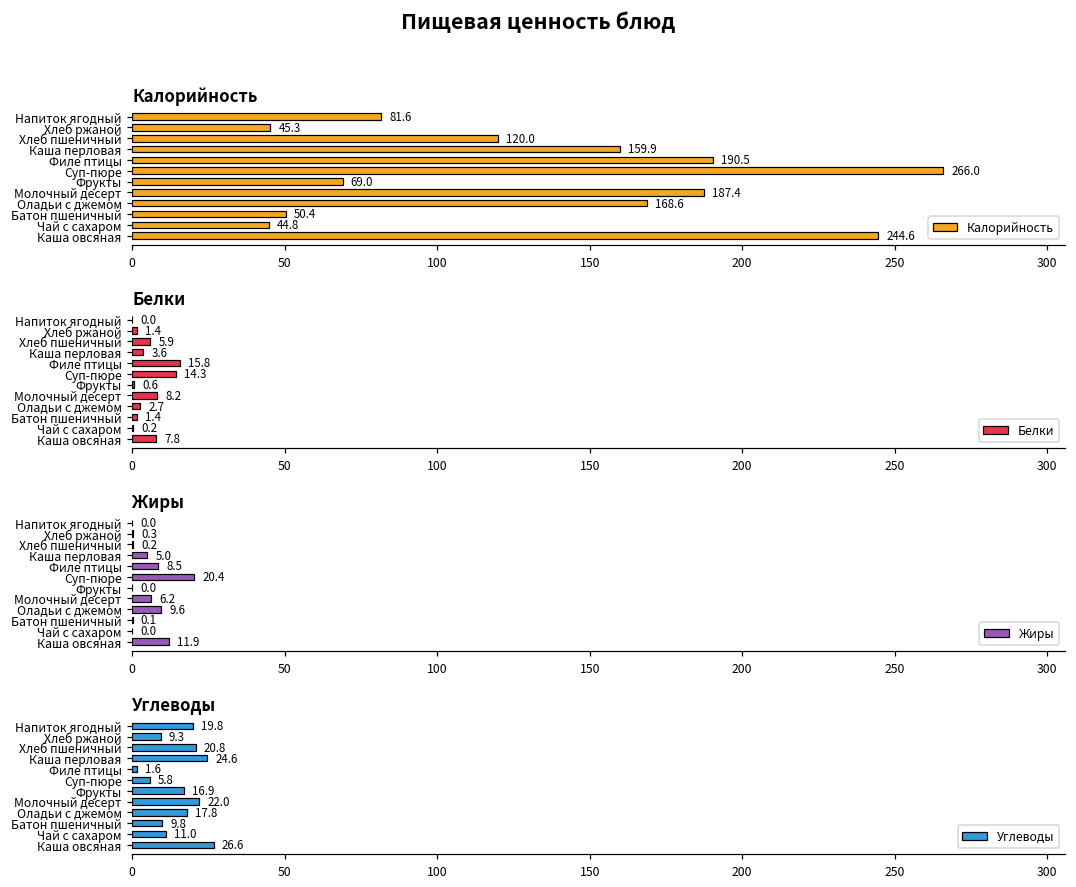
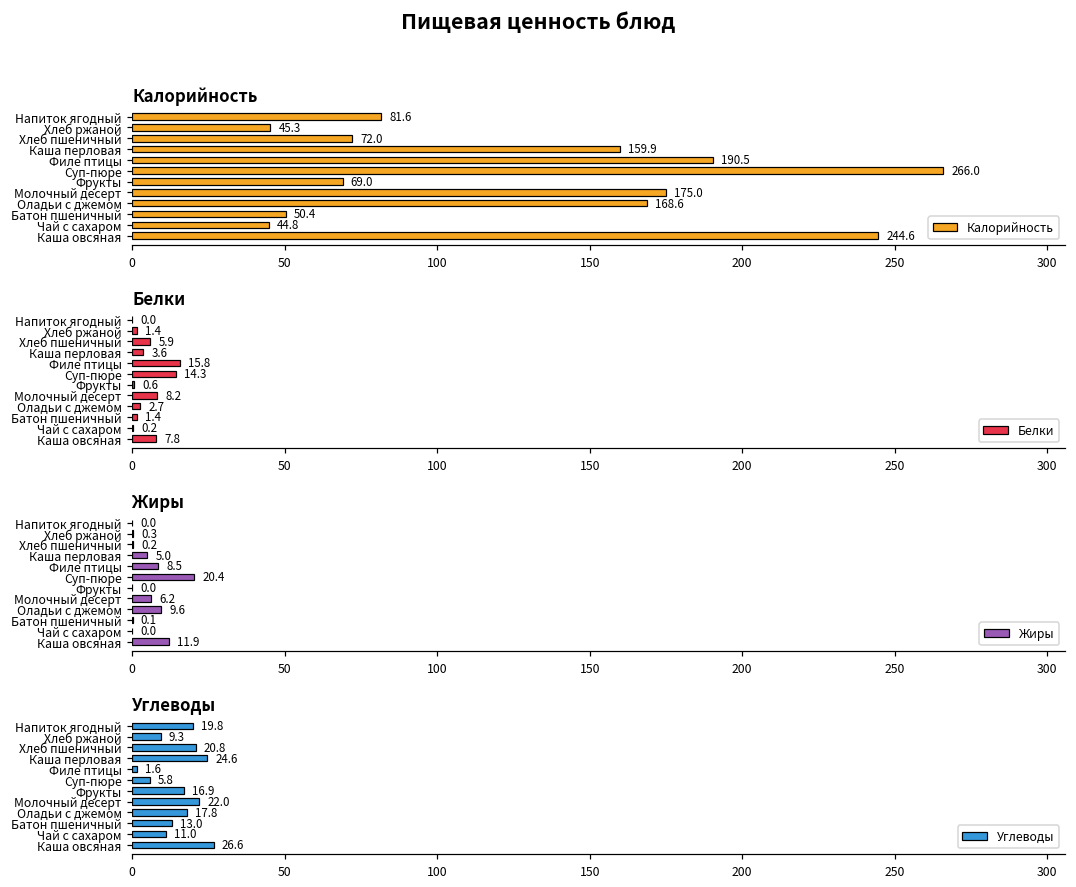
  {
    "Калорийность": {
      "Напиток ягодный": 81.6,
      "Хлеб ржаной": 45.3,
-     "Хлеб пшеничный": 120.0,
+     "Хлеб пшеничный": 72.0,
      "Каша перловая": 159.9,
      "Филе птицы": 190.5,
      "Суп-пюре": 266.0,
      "Фрукты": 69.0,
-     "Молочный десерт": 187.4,
+     "Молочный десерт": 175.0,
      "Оладьи с джемом": 168.6,
      "Батон пшеничный": 50.4,
      "Чай с сахаром": 44.8,
      "Каша овсяная": 244.6
    },
    "Белки": {
      "Напиток ягодный": 0.0,
      "Хлеб ржаной": 1.4,
      "Хлеб пшеничный": 5.9,
      "Каша перловая": 3.6,
      "Филе птицы": 15.8,
      "Суп-пюре": 14.3,
      "Фрукты": 0.6,
      "Молочный десерт": 8.2,
      "Оладьи с джемом": 2.7,
      "Батон пшеничный": 1.4,
      "Чай с сахаром": 0.2,
      "Каша овсяная": 7.8
    },
    "Жиры": {
      "Напиток ягодный": 0.0,
      "Хлеб ржаной": 0.3,
      "Хлеб пшеничный": 0.2,
      "Каша перловая": 5.0,
      "Филе птицы": 8.5,
      "Суп-пюре": 20.4,
      "Фрукты": 0.0,
      "Молочный десерт": 6.2,
      "Оладьи с джемом": 9.6,
      "Батон пшеничный": 0.1,
      "Чай с сахаром": 0.0,
      "Каша овсяная": 11.9
    },
    "Углеводы": {
      "Напиток ягодный": 19.8,
      "Хлеб ржаной": 9.3,
      "Хлеб пшеничный": 20.8,
      "Каша перловая": 24.6,
      "Филе птицы": 1.6,
      "Суп-пюре": 5.8,
      "Фрукты": 16.9,
      "Молочный десерт": 22.0,
      "Оладьи с джемом": 17.8,
-     "Батон пшеничный": 9.8,
+     "Батон пшеничный": 13.0,
      "Чай с сахаром": 11.0,
      "Каша овсяная": 26.6
    }
  }
